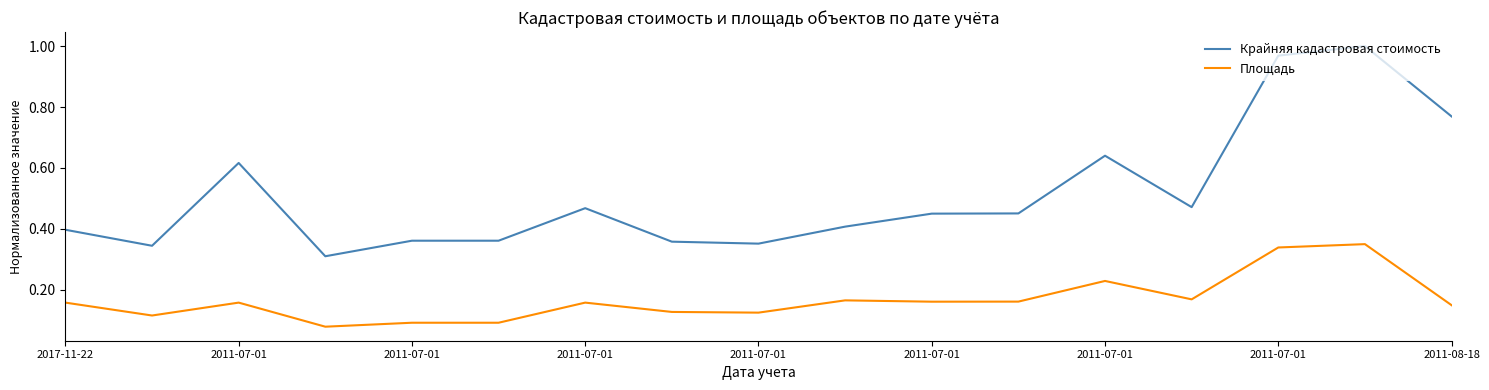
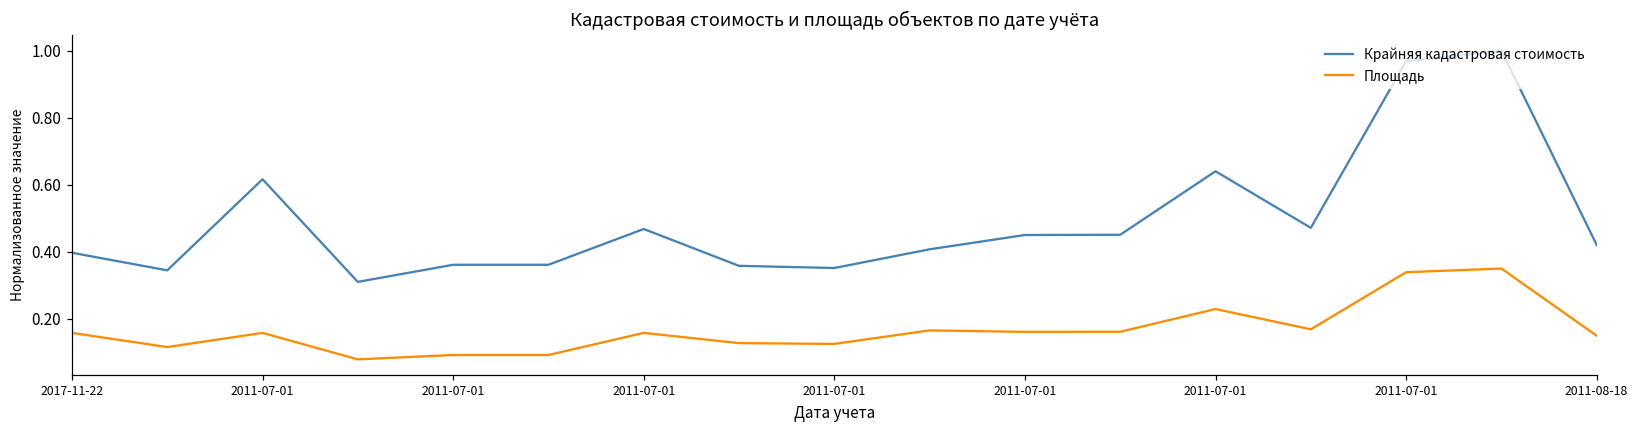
  {
    "Крайняя кадастровая стоимость": {
      "2017-11-22": 0.40,
-     "2011-08-18": 0.77
+     "2011-08-18": 0.42
    },
    "Площадь": {
      "2017-11-22": 0.16,
      "2011-08-18": 0.15
    }
  }
